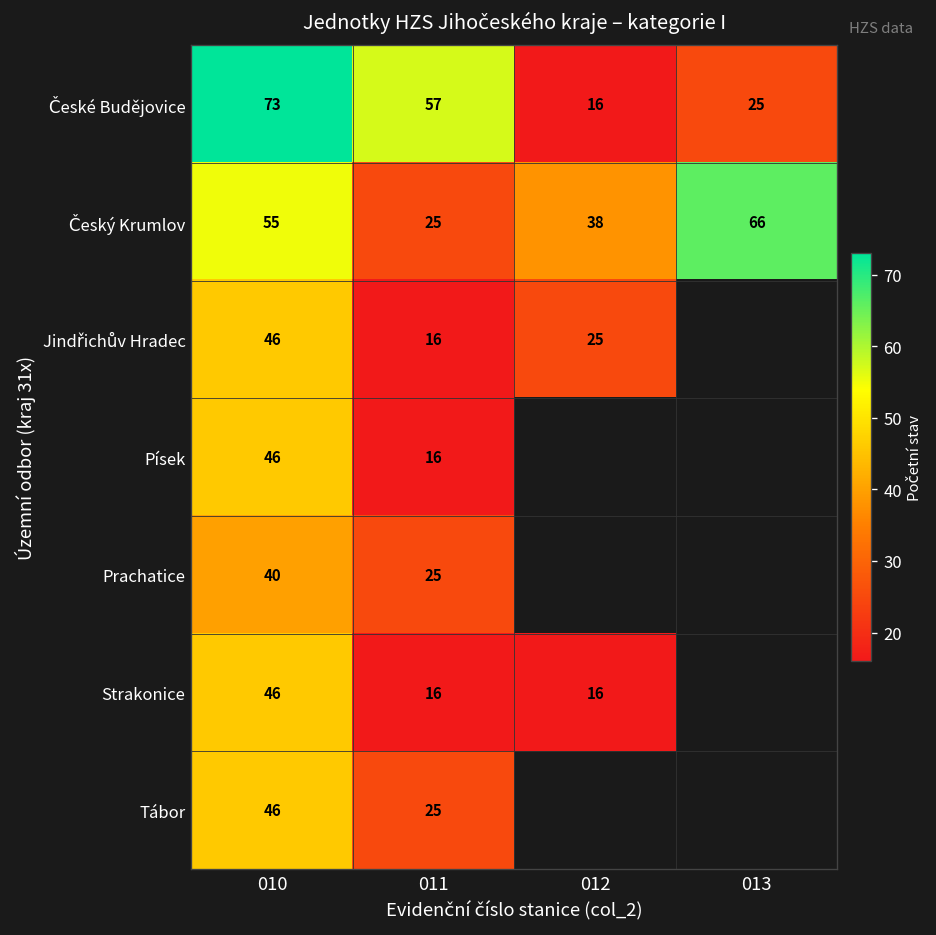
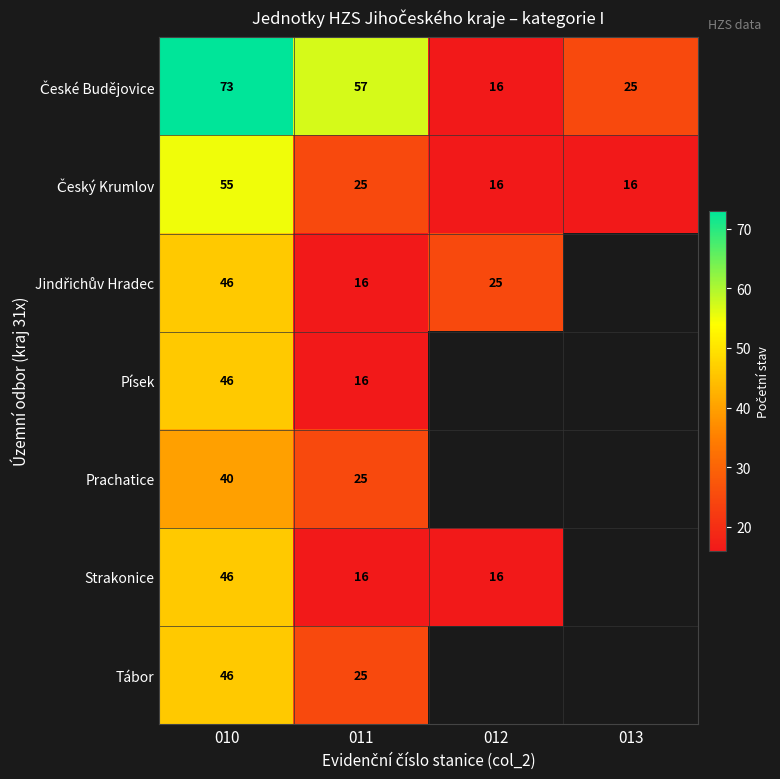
  {
    "České Budějovice": {
      "010": 73,
      "011": 57,
      "012": 16,
      "013": 25
    },
    "Český Krumlov": {
      "010": 55,
      "011": 25,
-     "012": 38,
-     "013": 66
+     "012": 16,
+     "013": 16
    },
    "Jindřichův Hradec": {
      "010": 46,
      "011": 16,
      "012": 25
    },
    "Písek": {
      "010": 46,
      "011": 16
    },
    "Prachatice": {
      "010": 40,
      "011": 25
    },
    "Strakonice": {
      "010": 46,
      "011": 16,
      "012": 16
    },
    "Tábor": {
      "010": 46,
      "011": 25
    }
  }
